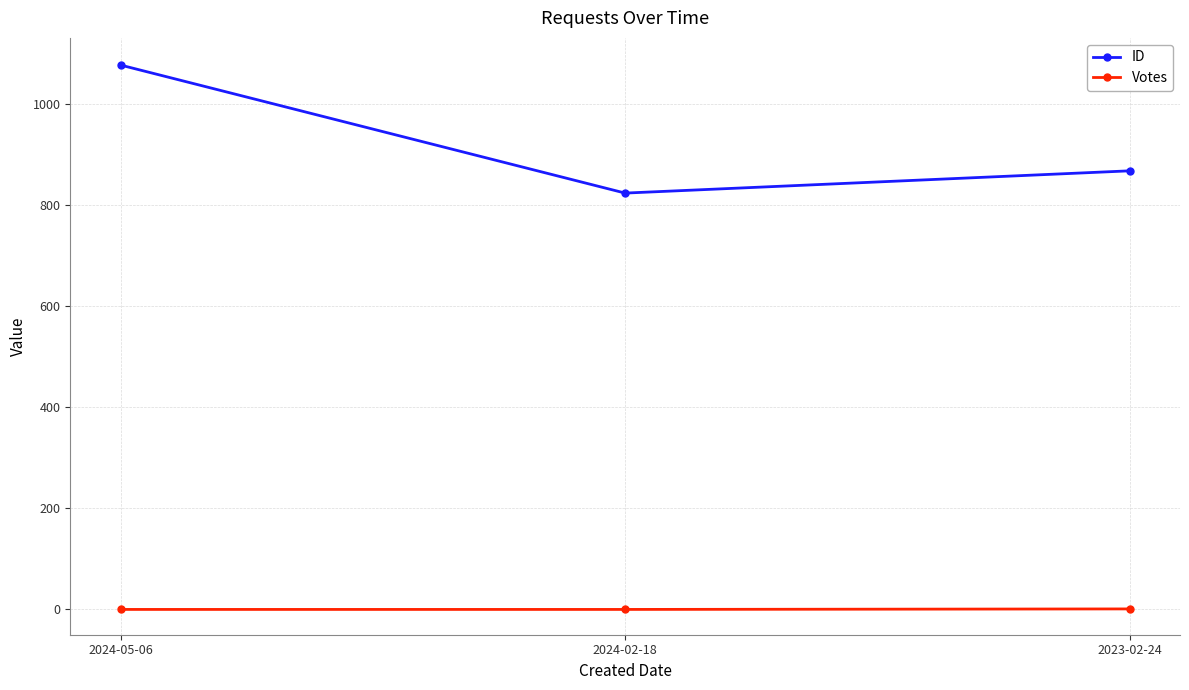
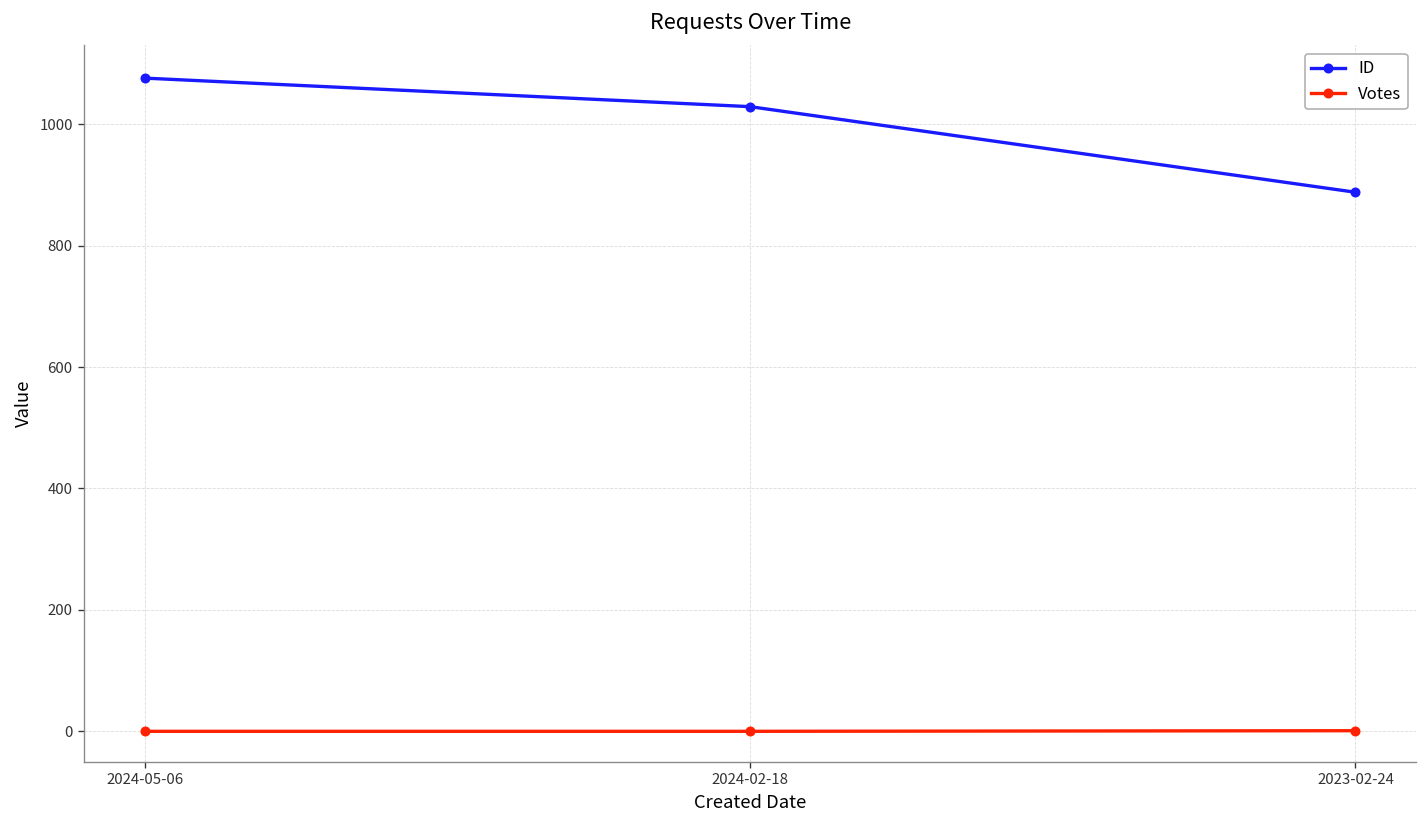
  {
    "ID": {
      "2024-05-06": 1080,
-     "2024-02-18": 820,
-     "2023-02-24": 870
+     "2024-02-18": 1030,
+     "2023-02-24": 890
    },
    "Votes": {
      "2024-05-06": 0,
      "2024-02-18": 0,
      "2023-02-24": 0
    }
  }
